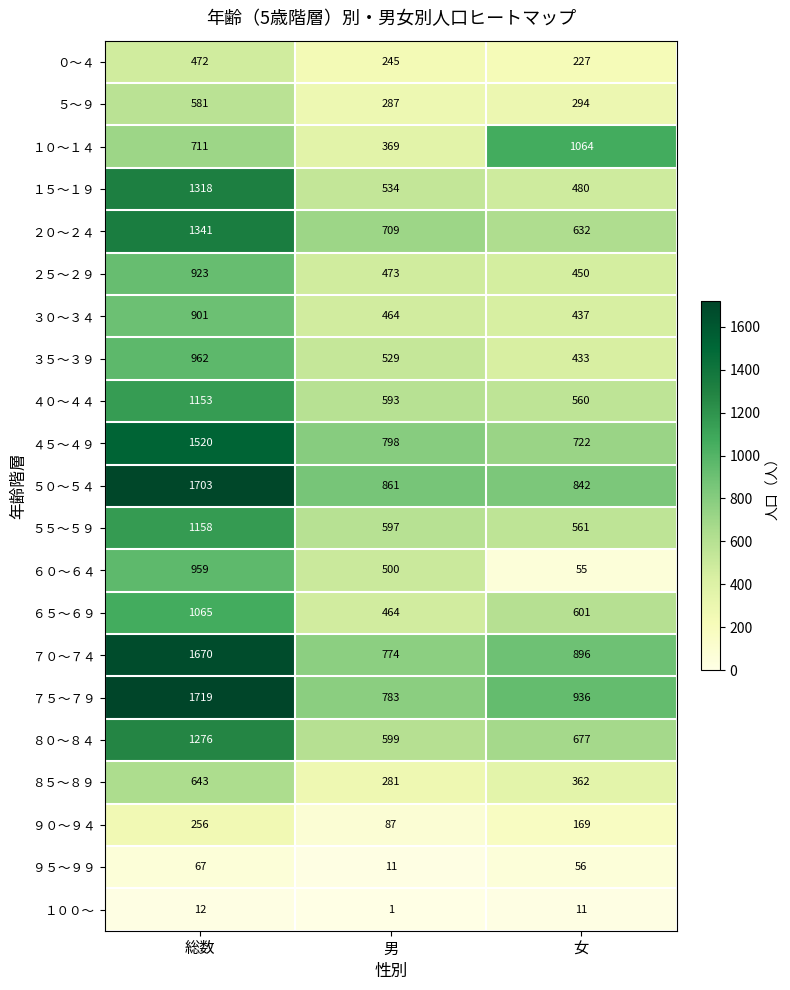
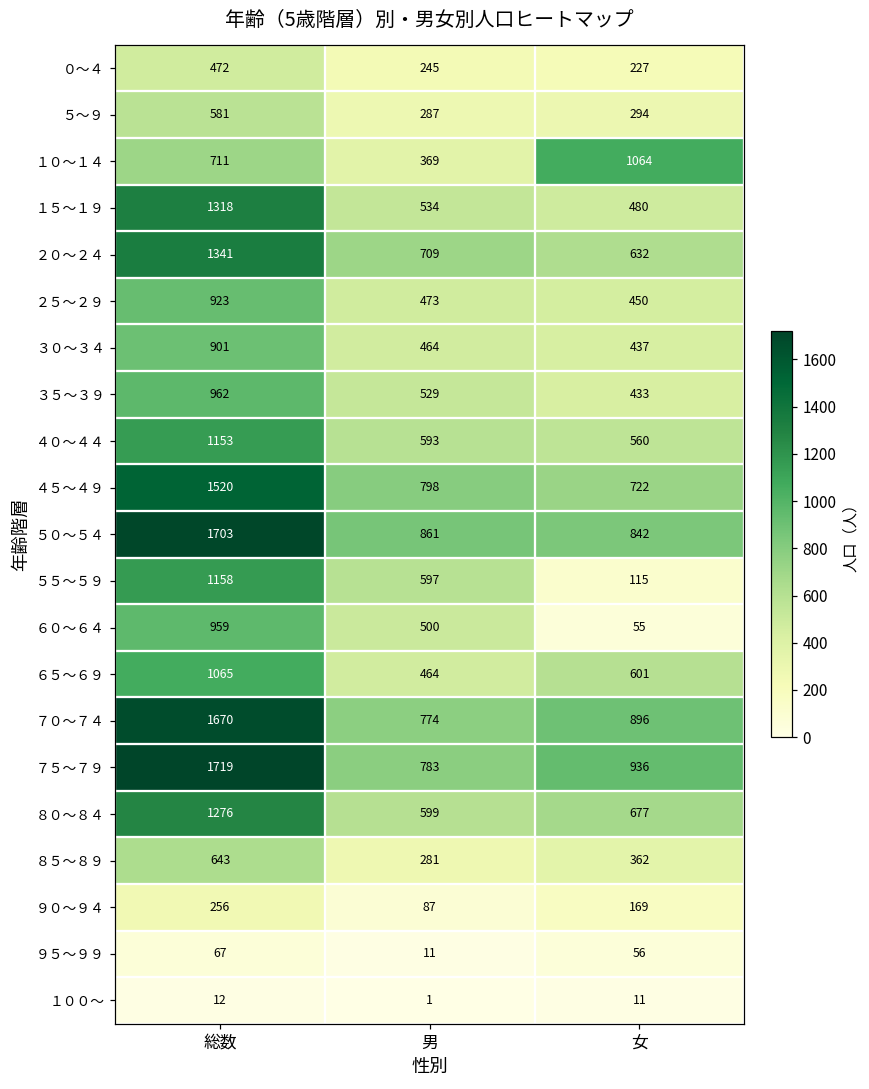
  {
    "０～４": {
      "総数": 472,
      "男": 245,
      "女": 227
    },
    "５～９": {
      "総数": 581,
      "男": 287,
      "女": 294
    },
    "１０～１４": {
      "総数": 711,
      "男": 369,
      "女": 1064
    },
    "１５～１９": {
      "総数": 1318,
      "男": 534,
      "女": 480
    },
    "２０～２４": {
      "総数": 1341,
      "男": 709,
      "女": 632
    },
    "２５～２９": {
      "総数": 923,
      "男": 473,
      "女": 450
    },
    "３０～３４": {
      "総数": 901,
      "男": 464,
      "女": 437
    },
    "３５～３９": {
      "総数": 962,
      "男": 529,
      "女": 433
    },
    "４０～４４": {
      "総数": 1153,
      "男": 593,
      "女": 560
    },
    "４５～４９": {
      "総数": 1520,
      "男": 798,
      "女": 722
    },
    "５０～５４": {
      "総数": 1703,
      "男": 861,
      "女": 842
    },
    "５５～５９": {
      "総数": 1158,
      "男": 597,
-     "女": 561
+     "女": 115
    },
    "６０～６４": {
      "総数": 959,
      "男": 500,
      "女": 55
    },
    "６５～６９": {
      "総数": 1065,
      "男": 464,
      "女": 601
    },
    "７０～７４": {
      "総数": 1670,
      "男": 774,
      "女": 896
    },
    "７５～７９": {
      "総数": 1719,
      "男": 783,
      "女": 936
    },
    "８０～８４": {
      "総数": 1276,
      "男": 599,
      "女": 677
    },
    "８５～８９": {
      "総数": 643,
      "男": 281,
      "女": 362
    },
    "９０～９４": {
      "総数": 256,
      "男": 87,
      "女": 169
    },
    "９５～９９": {
      "総数": 67,
      "男": 11,
      "女": 56
    },
    "１００～": {
      "総数": 12,
      "男": 1,
      "女": 11
    }
  }
